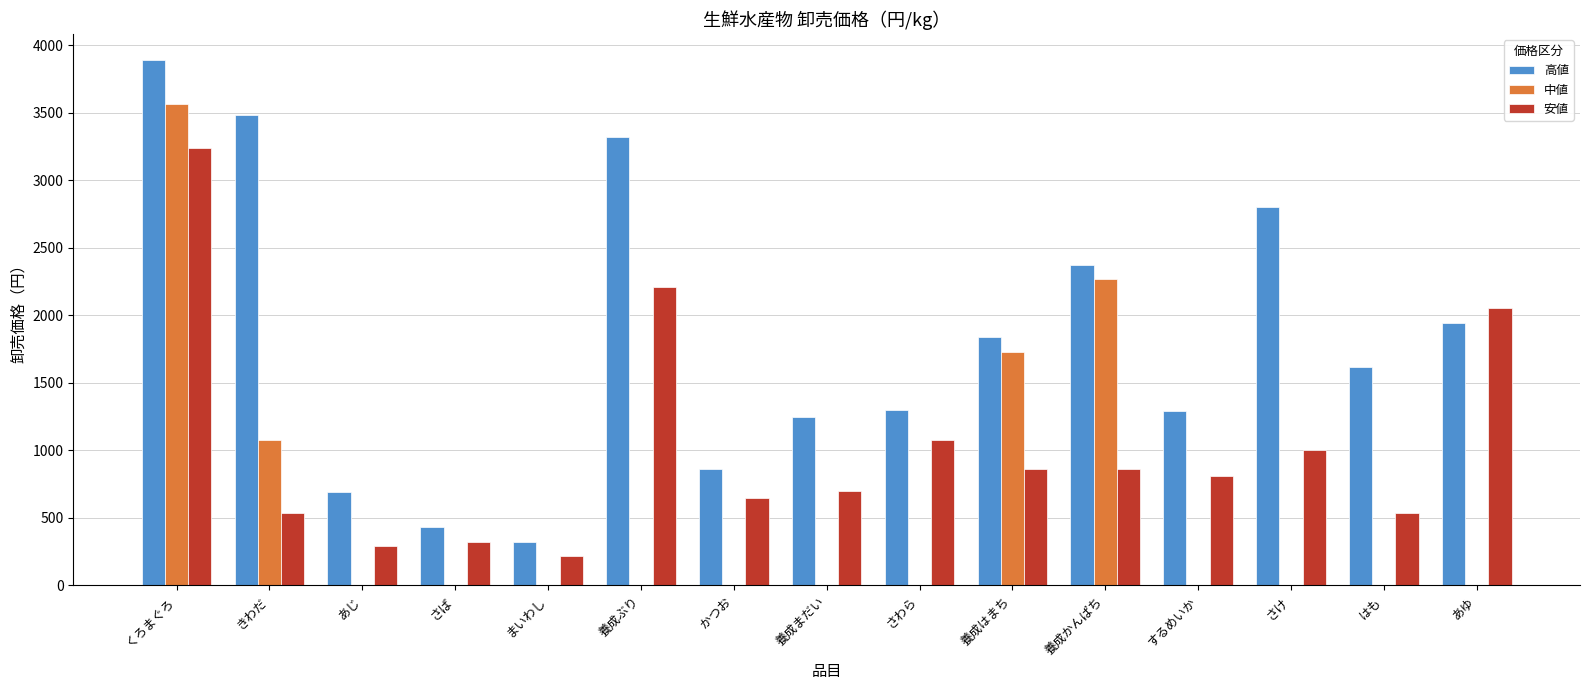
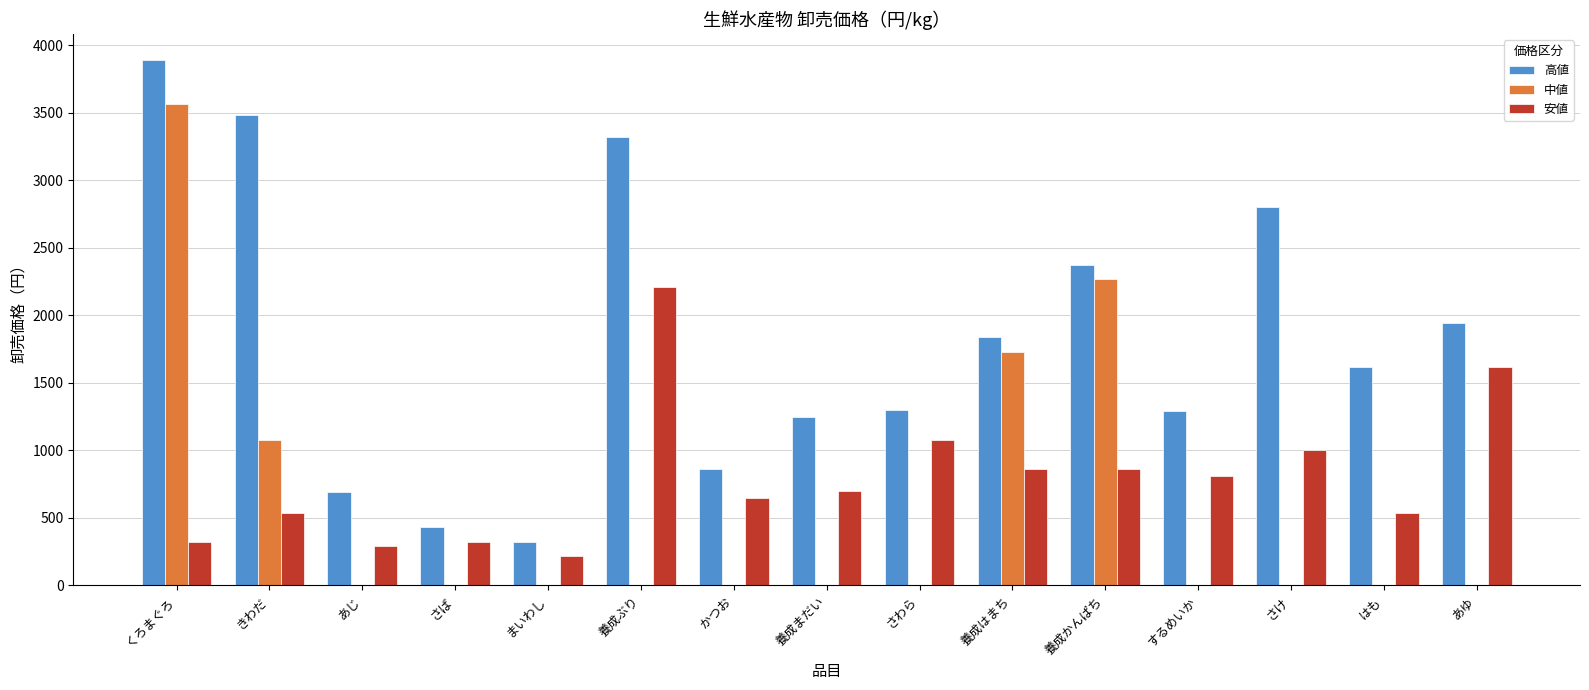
  {
    "高値": {
      "くろまぐろ": 3890,
      "きわだ": 3490,
      "あじ": 690,
      "さば": 430,
      "まいわし": 320,
      "養成ぶり": 3320,
      "かつお": 860,
      "養成まだい": 1250,
      "さわら": 1300,
      "養成はまち": 1840,
      "養成かんぱち": 2380,
      "するめいか": 1290,
      "さけ": 2800,
      "はも": 1620,
      "あゆ": 1940
    },
    "中値": {
      "くろまぐろ": 3560,
      "きわだ": 1080,
      "あじ": 0,
      "さば": 0,
      "まいわし": 0,
      "養成ぶり": 0,
      "かつお": 0,
      "養成まだい": 0,
      "さわら": 0,
      "養成はまち": 1730,
      "養成かんぱち": 2270,
      "するめいか": 0,
      "さけ": 0,
      "はも": 0,
      "あゆ": 0
    },
    "安値": {
-     "くろまぐろ": 3240,
+     "くろまぐろ": 320,
      "きわだ": 540,
      "あじ": 290,
      "さば": 320,
      "まいわし": 220,
      "養成ぶり": 2210,
      "かつお": 650,
      "養成まだい": 700,
      "さわら": 1080,
      "養成はまち": 860,
      "養成かんぱち": 860,
      "するめいか": 810,
      "さけ": 1000,
      "はも": 540,
-     "あゆ": 2050
+     "あゆ": 1620
    }
  }
